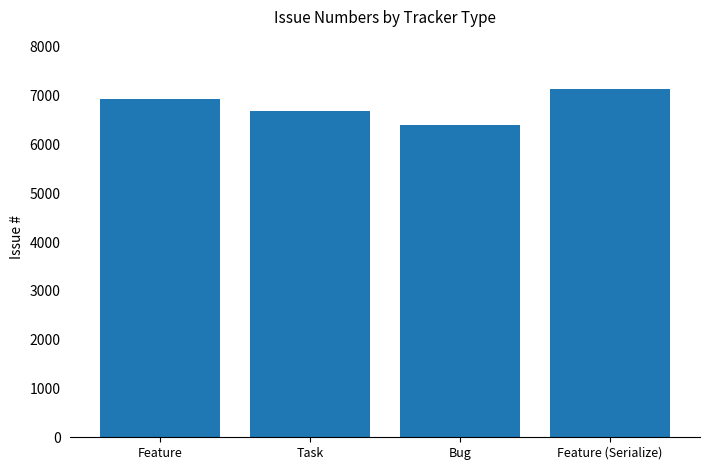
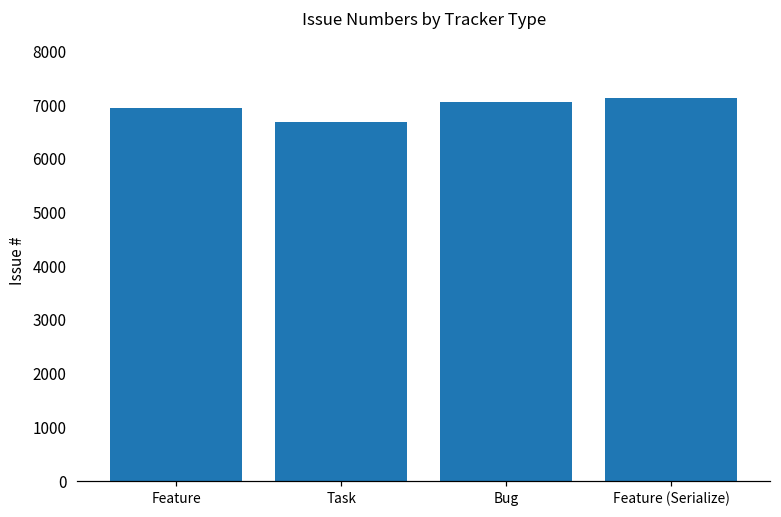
  {
    "Feature": 6900,
    "Task": 6700,
-   "Bug": 6400,
+   "Bug": 7100,
    "Feature (Serialize)": 7100
  }
